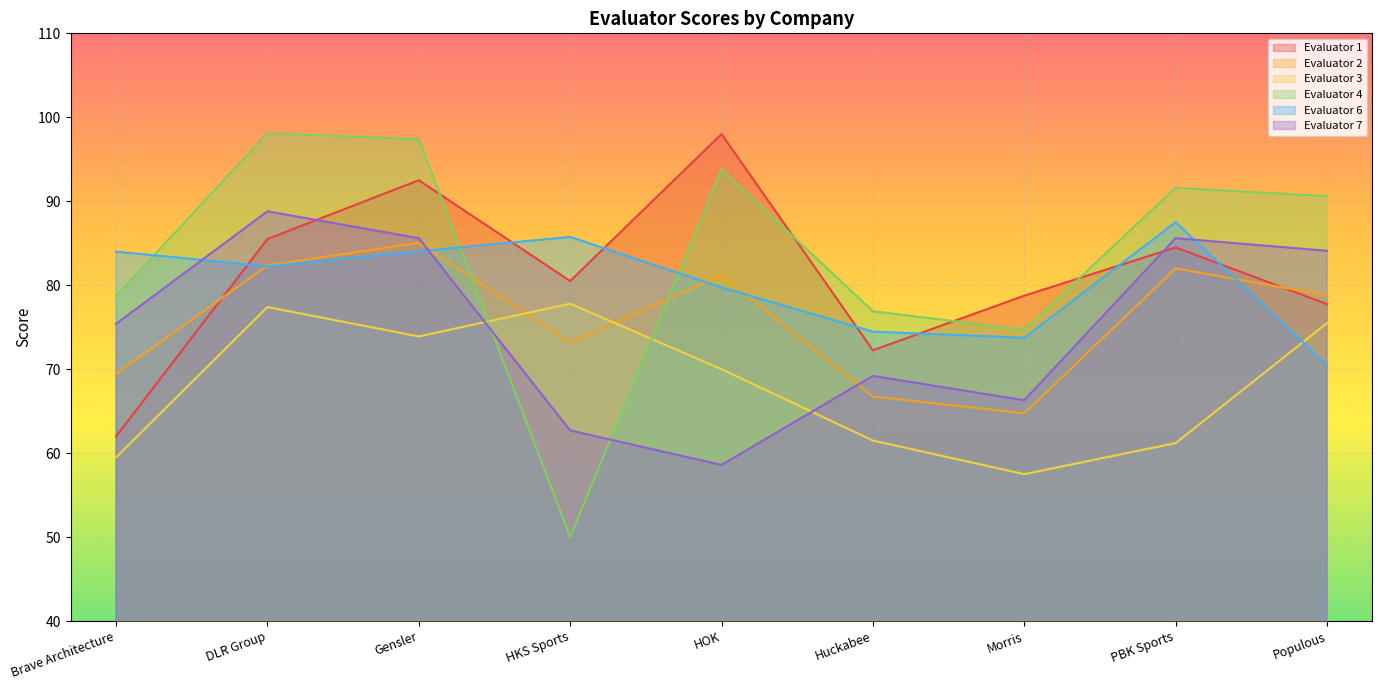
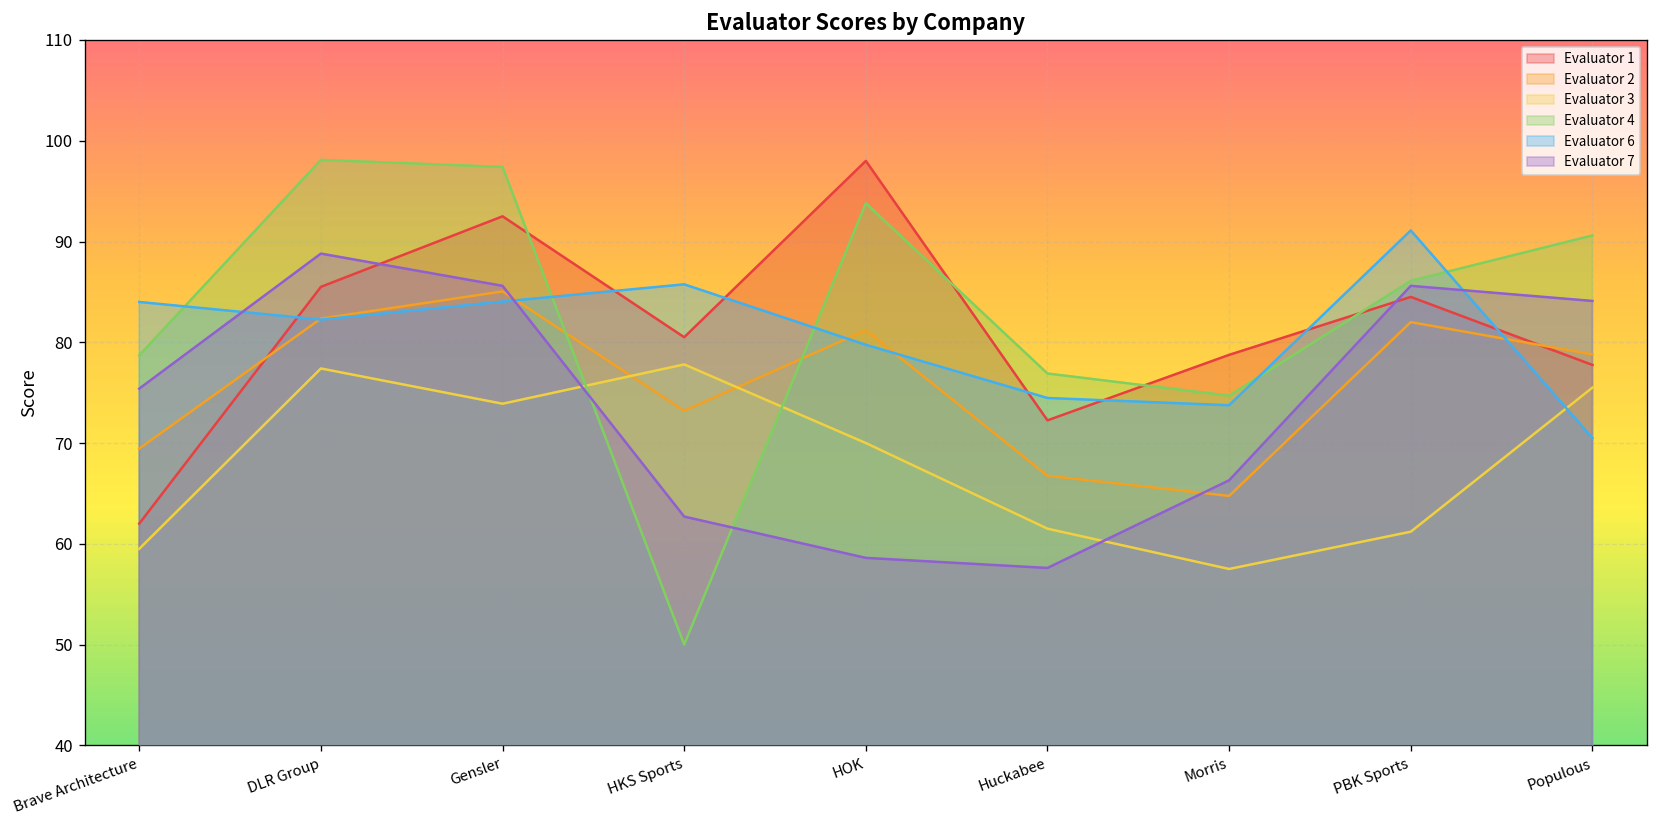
  {
    "Evaluator 4": {
      "Brave Architecture": 79,
      "DLR Group": 98,
      "Gensler": 97,
      "HKS Sports": 50,
      "HOK": 94,
      "Huckabee": 77,
      "Morris": 75,
-     "PBK Sports": 92,
+     "PBK Sports": 86,
      "Populous": 91
    },
    "Evaluator 6": {
      "Brave Architecture": 84,
      "Gensler": 84,
      "HKS Sports": 86,
      "HOK": 80,
      "Huckabee": 74,
      "Morris": 74,
-     "PBK Sports": 88,
+     "PBK Sports": 91,
      "Populous": 71
    },
    "Evaluator 7": {
      "Brave Architecture": 75,
      "DLR Group": 89,
      "Gensler": 86,
      "HKS Sports": 63,
      "HOK": 59,
-     "Huckabee": 69,
+     "Huckabee": 58,
      "Morris": 66,
      "PBK Sports": 86,
      "Populous": 84
    }
  }
